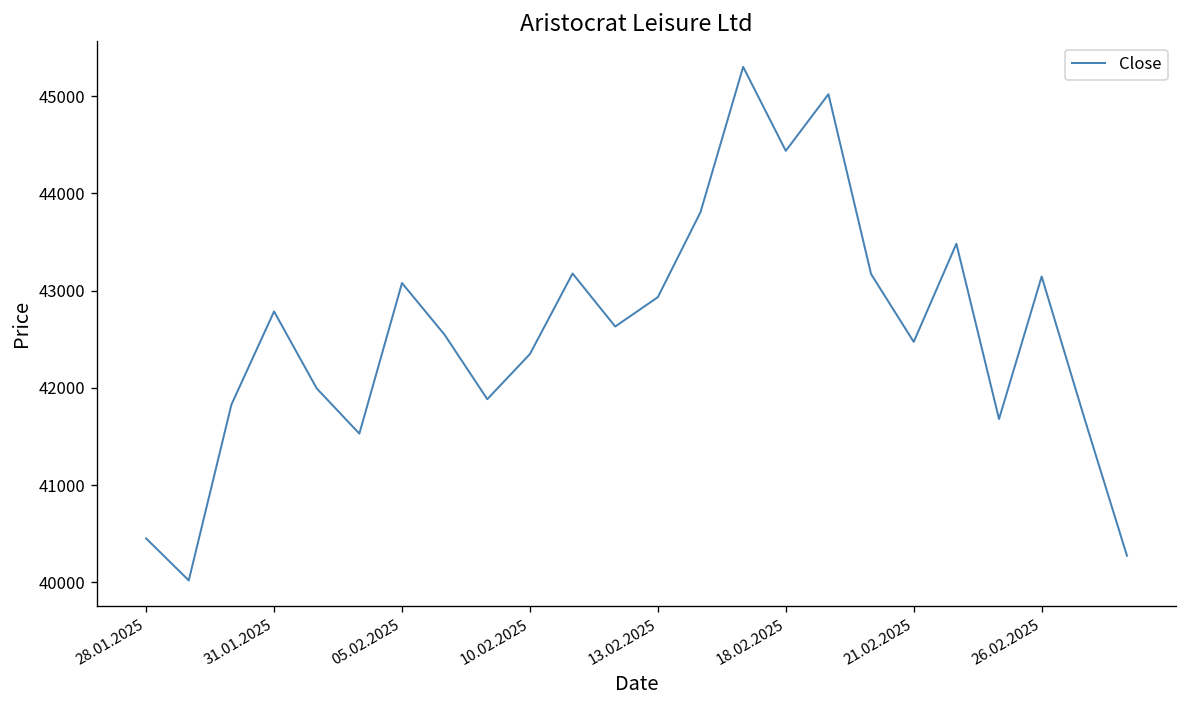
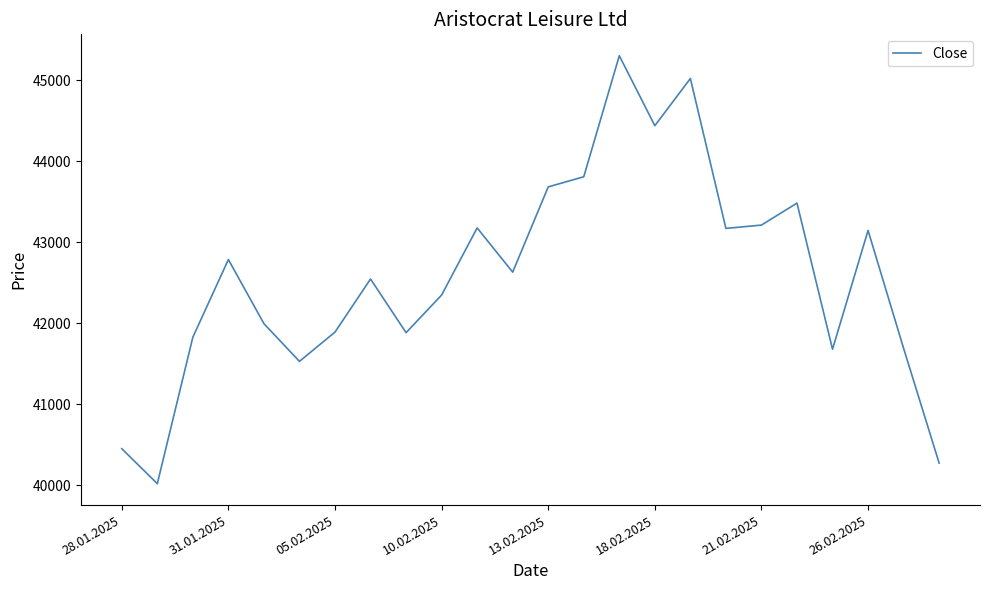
  {
    "28.01.2025": 40500,
    "31.01.2025": 42800,
-   "05.02.2025": 43100,
+   "05.02.2025": 41900,
    "10.02.2025": 42300,
-   "13.02.2025": 42900,
+   "13.02.2025": 43700,
    "18.02.2025": 44400,
-   "21.02.2025": 42500,
+   "21.02.2025": 43200,
    "26.02.2025": 43100
  }
